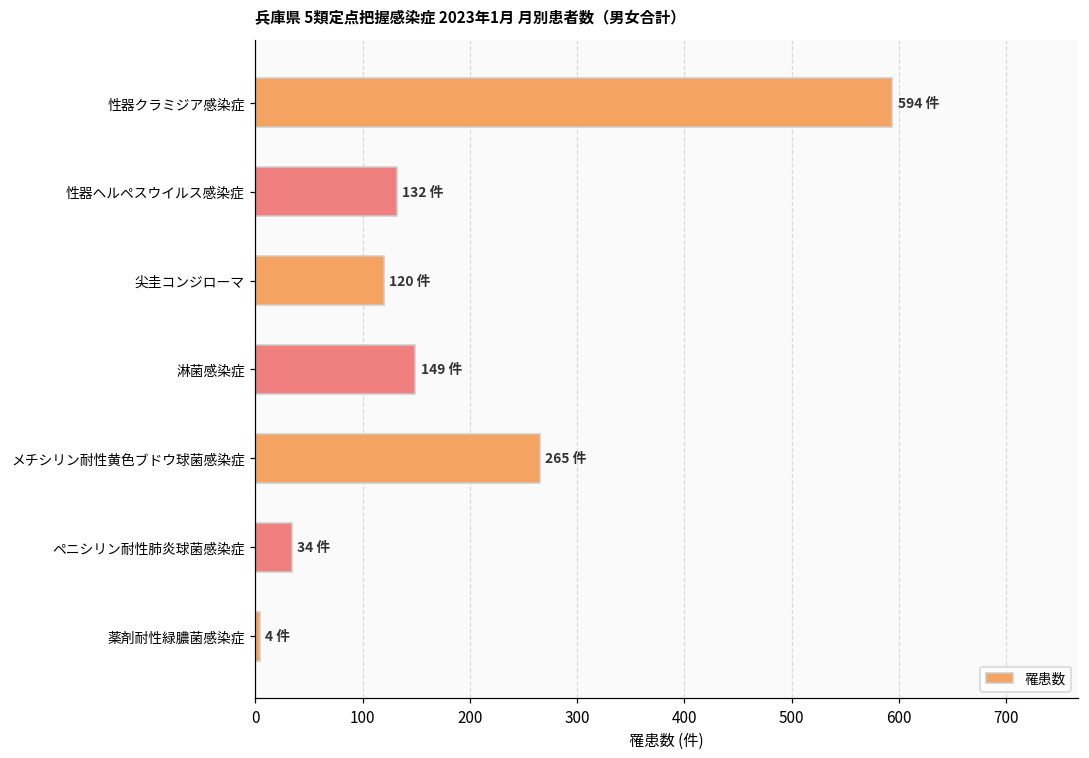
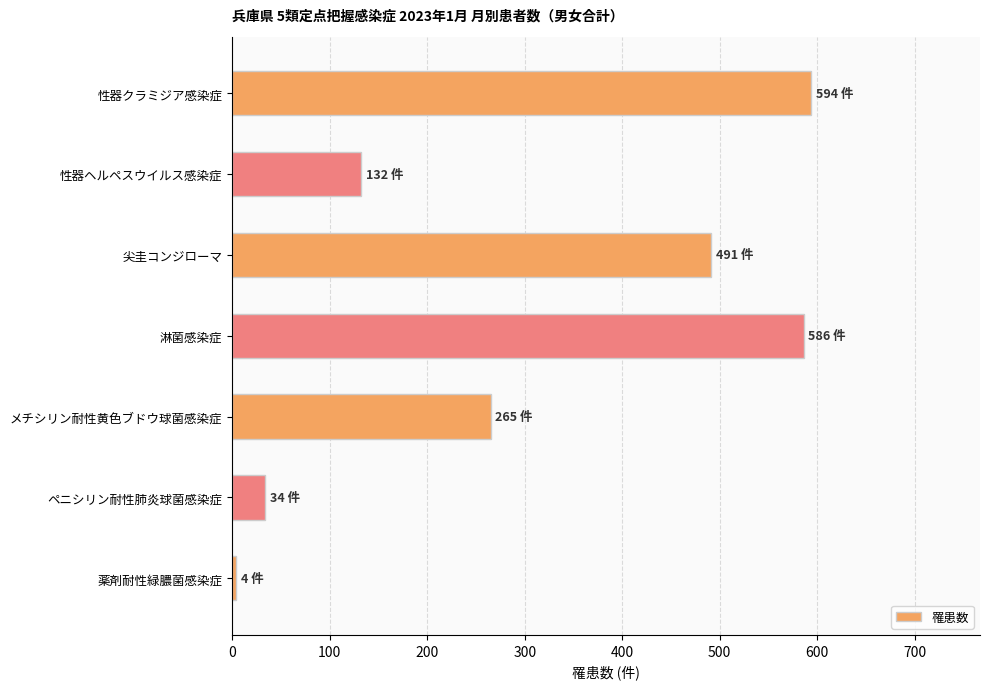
  {
    "性器クラミジア感染症": 594,
    "性器ヘルペスウイルス感染症": 132,
-   "尖圭コンジローマ": 120,
-   "淋菌感染症": 149,
+   "尖圭コンジローマ": 491,
+   "淋菌感染症": 586,
    "メチシリン耐性黄色ブドウ球菌感染症": 265,
    "ペニシリン耐性肺炎球菌感染症": 34,
    "薬剤耐性緑膿菌感染症": 4
  }
